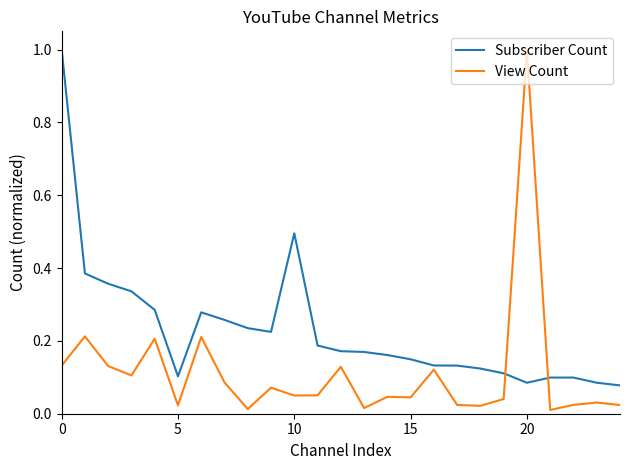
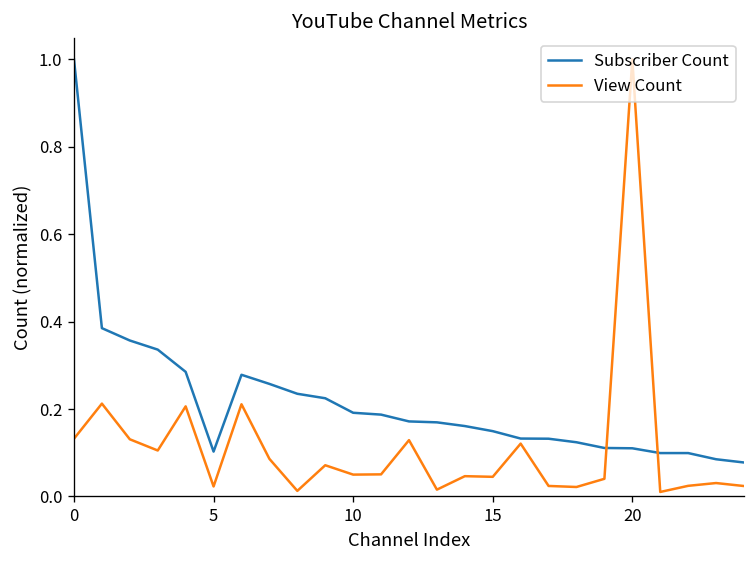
  {
    "Subscriber Count": {
      "0": 1.00,
      "5": 0.10,
-     "10": 0.50,
+     "10": 0.19,
      "15": 0.15,
-     "20": 0.09
+     "20": 0.11
    },
    "View Count": {
      "0": 0.13,
      "5": 0.02,
      "10": 0.05,
      "15": 0.04
    }
  }
